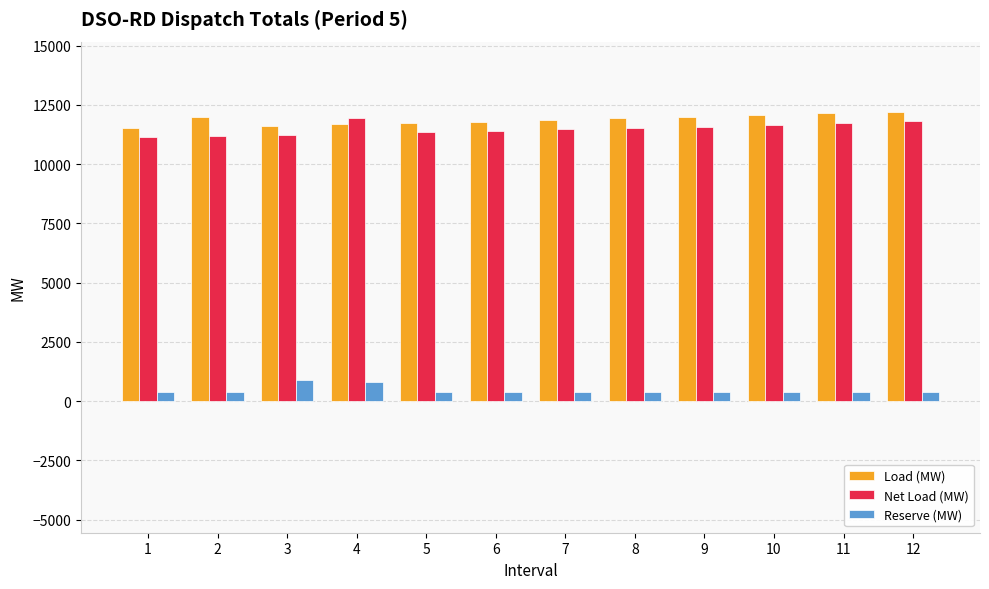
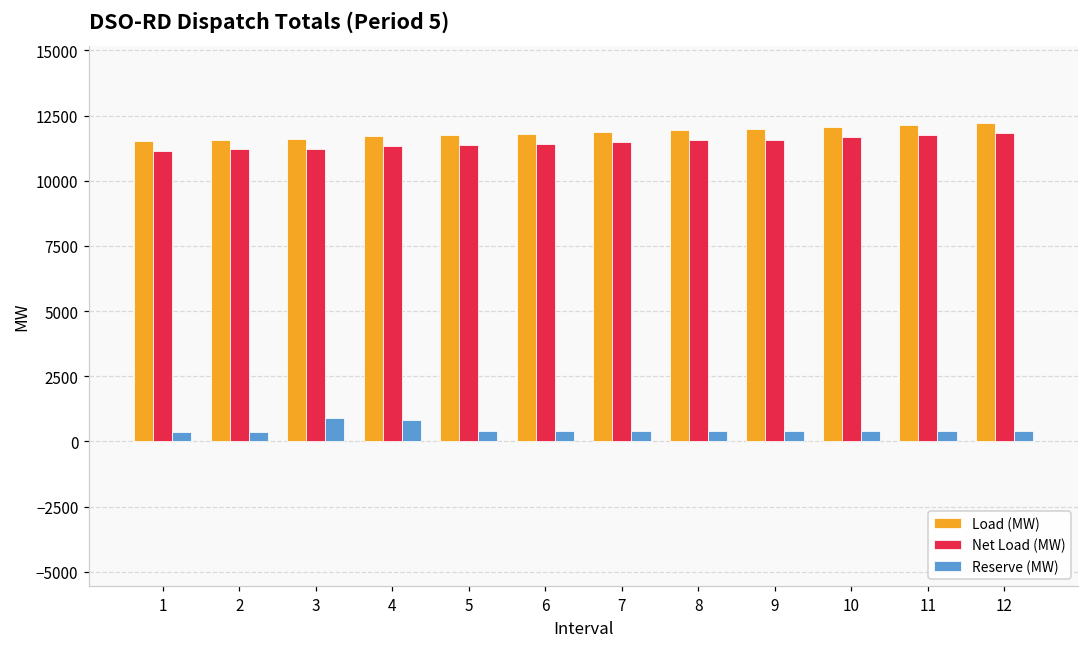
  {
    "Load (MW)": {
      "1": 11500,
-     "2": 12000,
+     "2": 11600,
      "3": 11600,
      "4": 11700,
      "5": 11800,
      "6": 11800,
      "7": 11900,
      "8": 11900,
      "9": 12000,
      "10": 12100,
      "11": 12100,
      "12": 12200
    },
    "Net Load (MW)": {
      "1": 11200,
      "2": 11200,
      "3": 11200,
-     "4": 12000,
+     "4": 11300,
      "5": 11400,
      "6": 11400,
      "7": 11500,
      "8": 11500,
      "9": 11600,
      "10": 11700,
      "11": 11800,
      "12": 11800
    },
    "Reserve (MW)": {
      "1": 400,
      "2": 400,
      "3": 900,
      "4": 800,
      "5": 400,
      "6": 400,
      "7": 400,
      "8": 400,
      "9": 400,
      "10": 400,
      "11": 400,
      "12": 400
    }
  }
